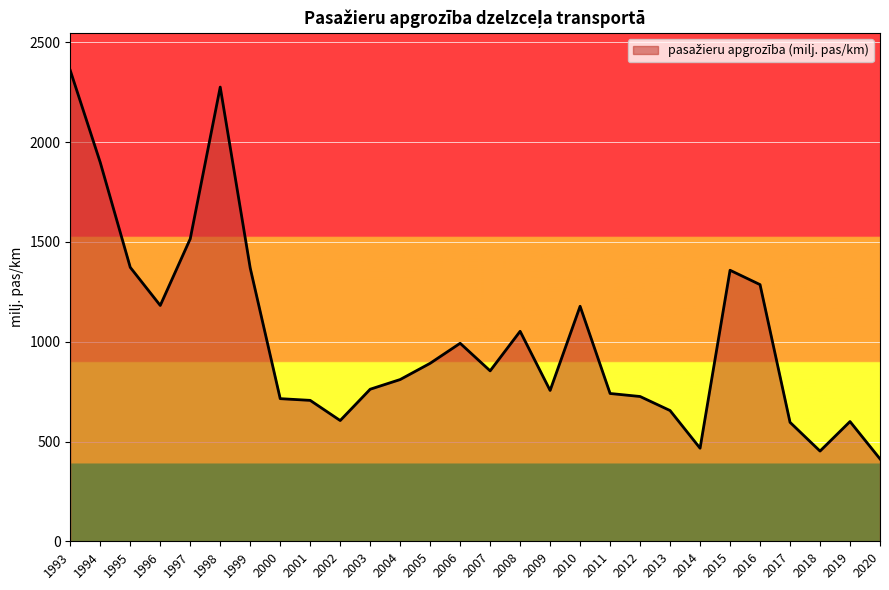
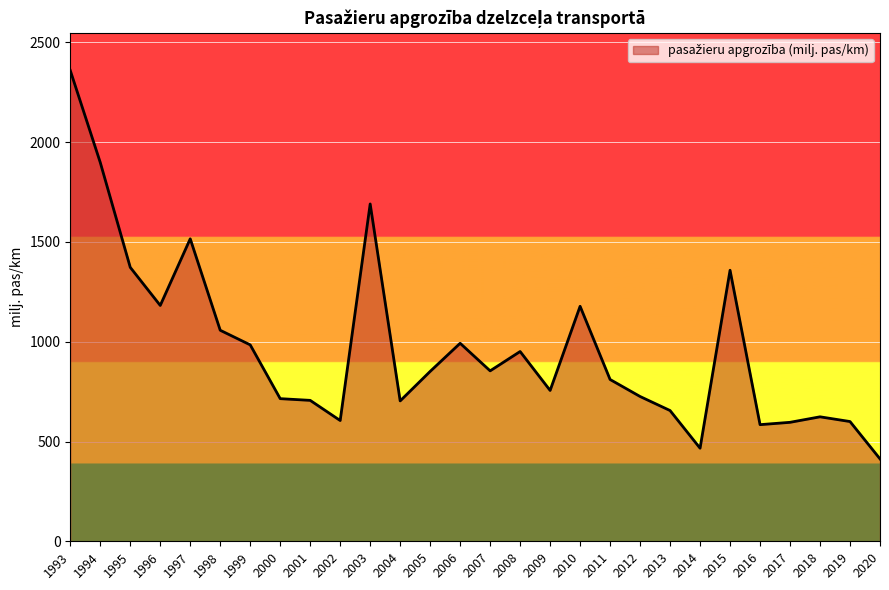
  {
    "1993": 2360,
    "1994": 1900,
    "1995": 1370,
    "1996": 1180,
    "1997": 1520,
-   "1998": 2280,
-   "1999": 1370,
+   "1998": 1060,
+   "1999": 980,
    "2000": 710,
    "2001": 710,
    "2002": 610,
-   "2003": 760,
-   "2004": 810,
-   "2005": 890,
+   "2003": 1690,
+   "2004": 700,
+   "2005": 850,
    "2006": 990,
    "2007": 850,
-   "2008": 1050,
+   "2008": 950,
    "2009": 760,
    "2010": 1180,
-   "2011": 740,
+   "2011": 810,
    "2012": 730,
    "2013": 660,
    "2014": 470,
    "2015": 1360,
-   "2016": 1290,
+   "2016": 580,
    "2017": 600,
-   "2018": 450,
+   "2018": 620,
    "2019": 600,
    "2020": 410
  }
